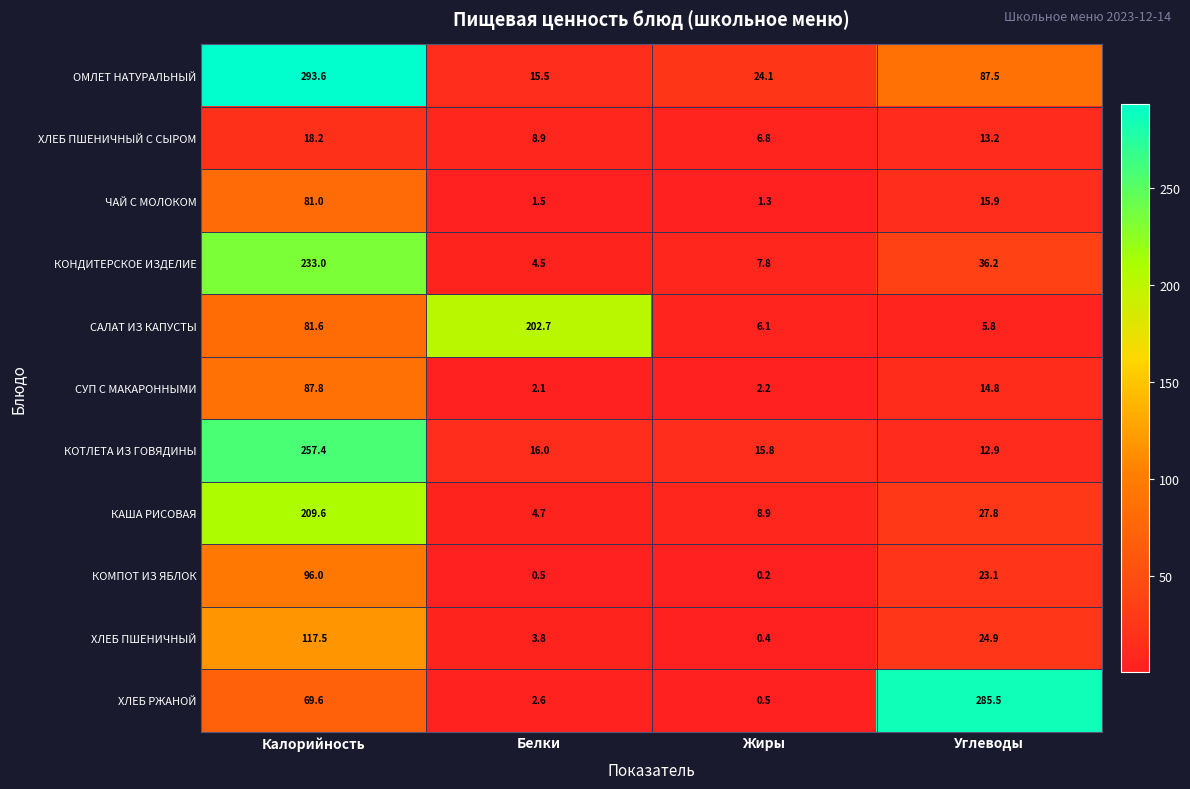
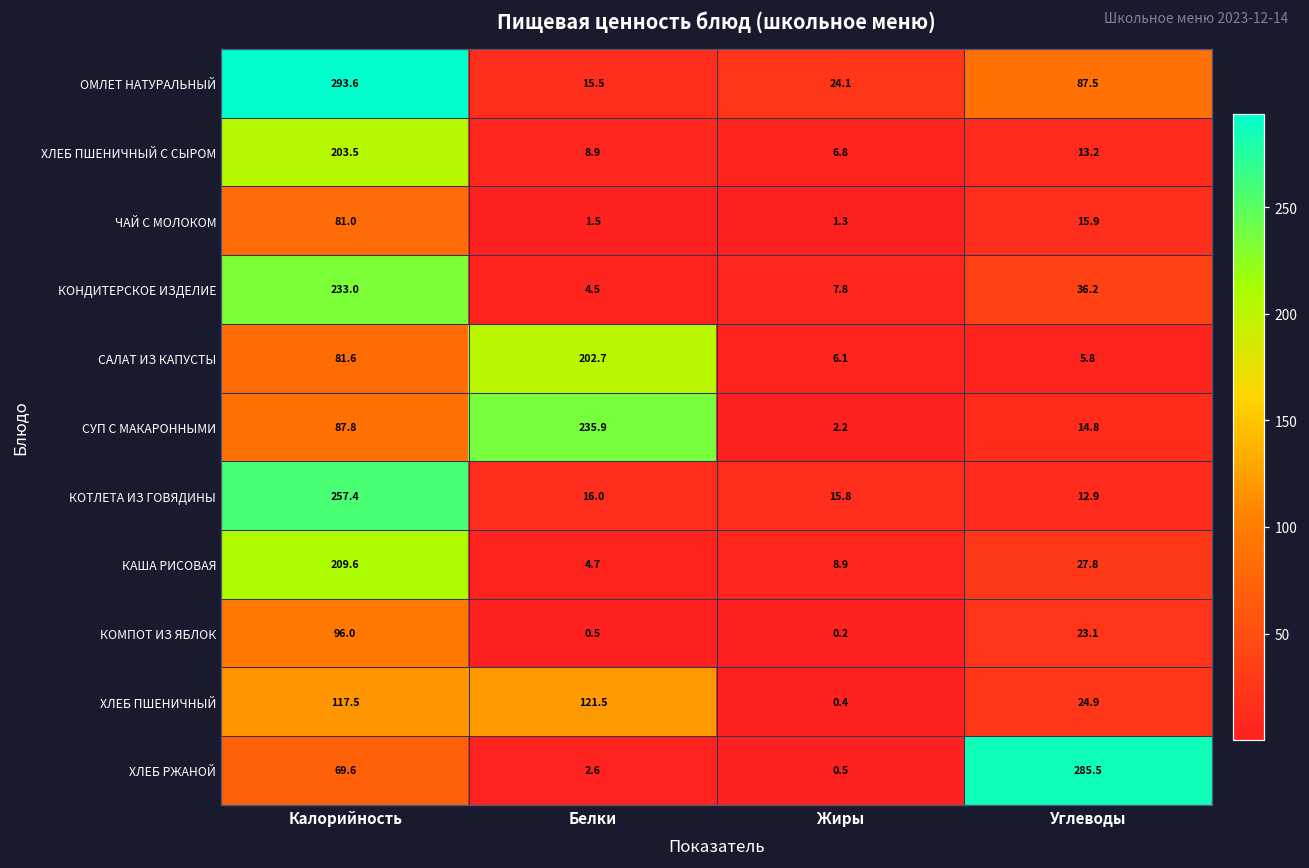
  {
    "ОМЛЕТ НАТУРАЛЬНЫЙ": {
      "Калорийность": 293.6,
      "Белки": 15.5,
      "Жиры": 24.1,
      "Углеводы": 87.5
    },
    "ХЛЕБ ПШЕНИЧНЫЙ С СЫРОМ": {
-     "Калорийность": 18.2,
+     "Калорийность": 203.5,
      "Белки": 8.9,
      "Жиры": 6.8,
      "Углеводы": 13.2
    },
    "ЧАЙ С МОЛОКОМ": {
      "Калорийность": 81.0,
      "Белки": 1.5,
      "Жиры": 1.3,
      "Углеводы": 15.9
    },
    "КОНДИТЕРСКОЕ ИЗДЕЛИЕ": {
      "Калорийность": 233.0,
      "Белки": 4.5,
      "Жиры": 7.8,
      "Углеводы": 36.2
    },
    "САЛАТ ИЗ КАПУСТЫ": {
      "Калорийность": 81.6,
      "Белки": 202.7,
      "Жиры": 6.1,
      "Углеводы": 5.8
    },
    "СУП С МАКАРОННЫМИ": {
      "Калорийность": 87.8,
-     "Белки": 2.1,
+     "Белки": 235.9,
      "Жиры": 2.2,
      "Углеводы": 14.8
    },
    "КОТЛЕТА ИЗ ГОВЯДИНЫ": {
      "Калорийность": 257.4,
      "Белки": 16.0,
      "Жиры": 15.8,
      "Углеводы": 12.9
    },
    "КАША РИСОВАЯ": {
      "Калорийность": 209.6,
      "Белки": 4.7,
      "Жиры": 8.9,
      "Углеводы": 27.8
    },
    "КОМПОТ ИЗ ЯБЛОК": {
      "Калорийность": 96.0,
      "Белки": 0.5,
      "Жиры": 0.2,
      "Углеводы": 23.1
    },
    "ХЛЕБ ПШЕНИЧНЫЙ": {
      "Калорийность": 117.5,
-     "Белки": 3.8,
+     "Белки": 121.5,
      "Жиры": 0.4,
      "Углеводы": 24.9
    },
    "ХЛЕБ РЖАНОЙ": {
      "Калорийность": 69.6,
      "Белки": 2.6,
      "Жиры": 0.5,
      "Углеводы": 285.5
    }
  }
